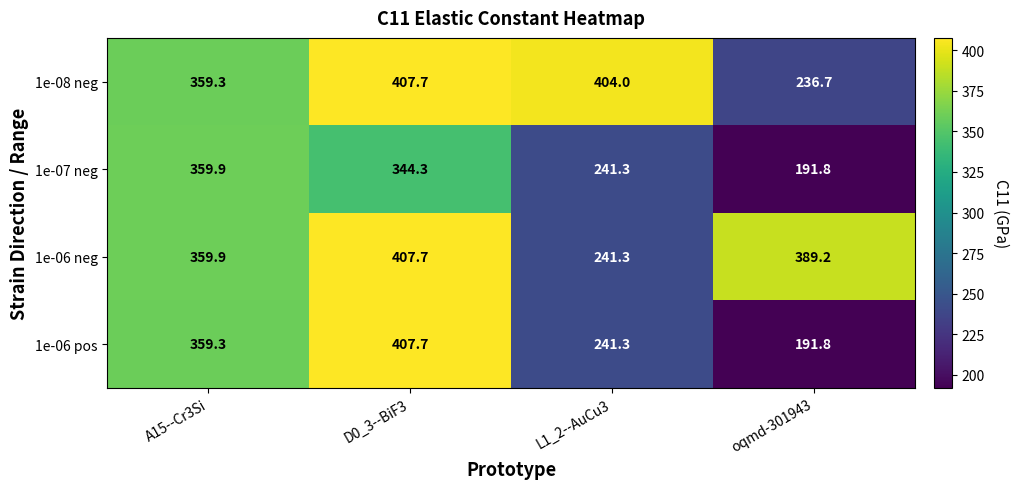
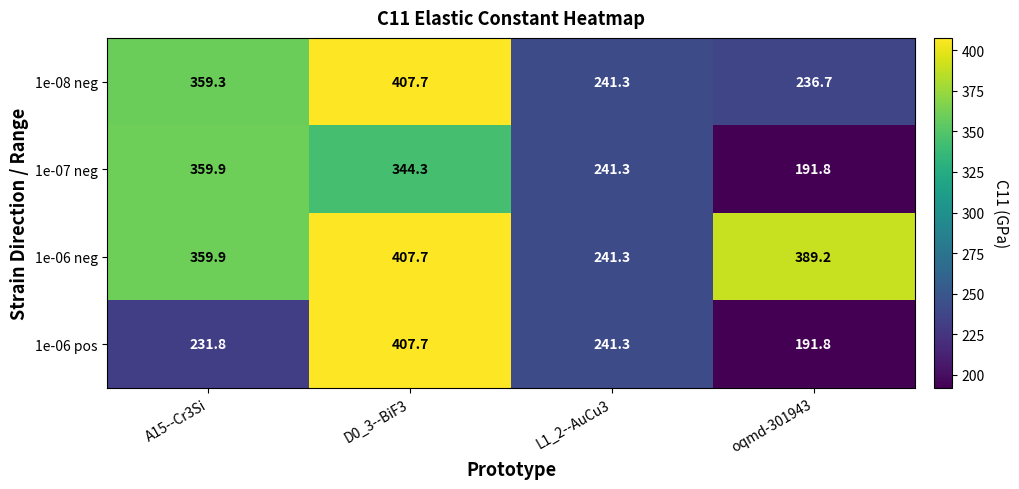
  {
    "1e-08 neg": {
      "A15--Cr3Si": 359.3,
      "D0_3--BiF3": 407.7,
-     "L1_2--AuCu3": 404.0,
+     "L1_2--AuCu3": 241.3,
      "oqmd-301943": 236.7
    },
    "1e-07 neg": {
      "A15--Cr3Si": 359.9,
      "D0_3--BiF3": 344.3,
      "L1_2--AuCu3": 241.3,
      "oqmd-301943": 191.8
    },
    "1e-06 neg": {
      "A15--Cr3Si": 359.9,
      "D0_3--BiF3": 407.7,
      "L1_2--AuCu3": 241.3,
      "oqmd-301943": 389.2
    },
    "1e-06 pos": {
-     "A15--Cr3Si": 359.3,
+     "A15--Cr3Si": 231.8,
      "D0_3--BiF3": 407.7,
      "L1_2--AuCu3": 241.3,
      "oqmd-301943": 191.8
    }
  }
